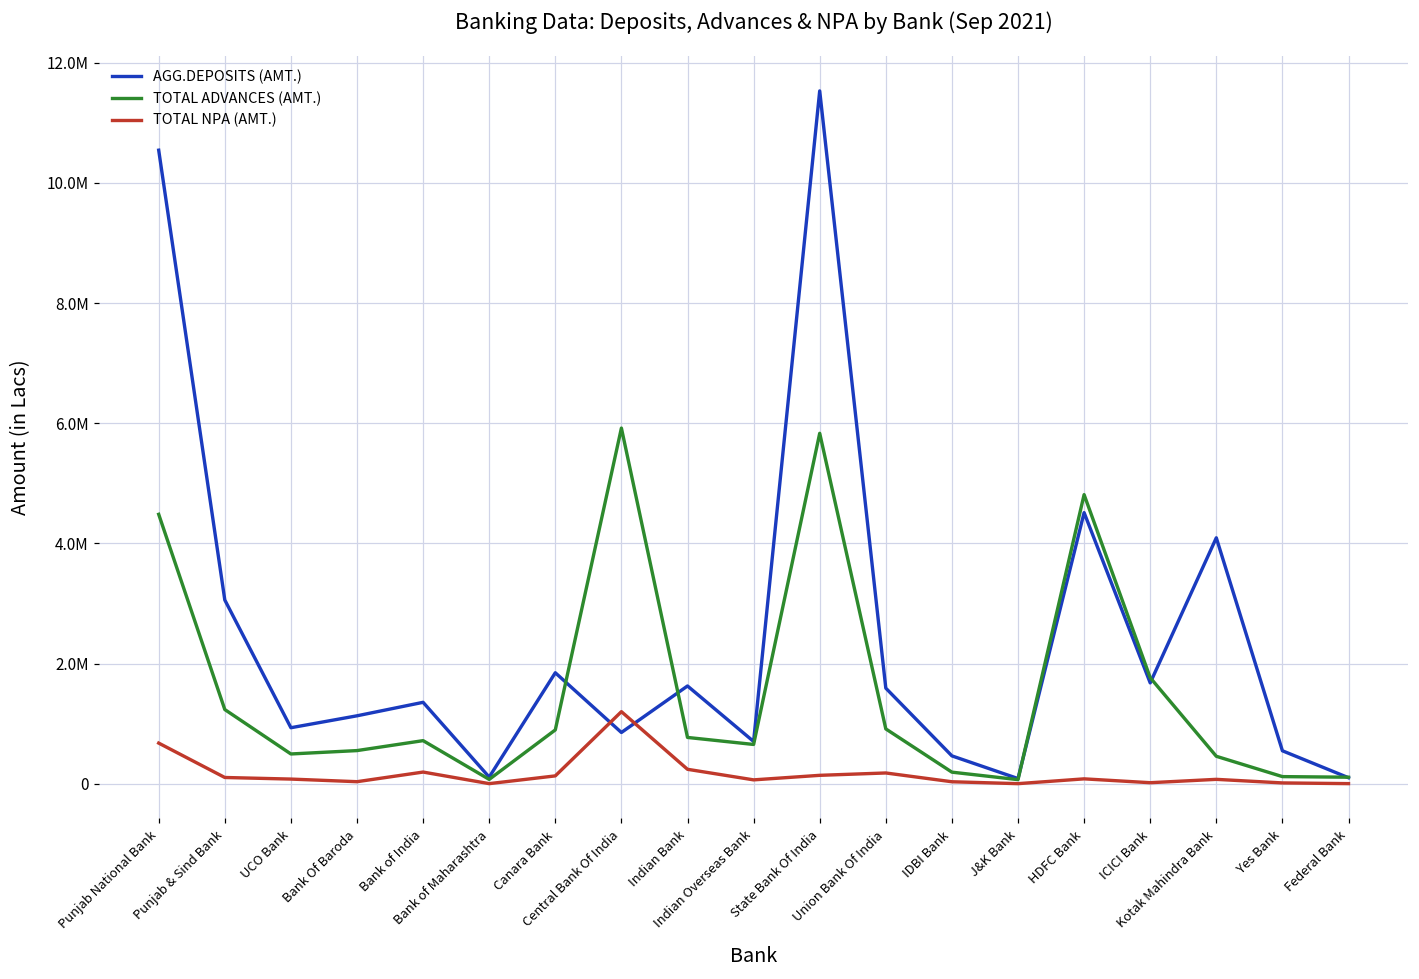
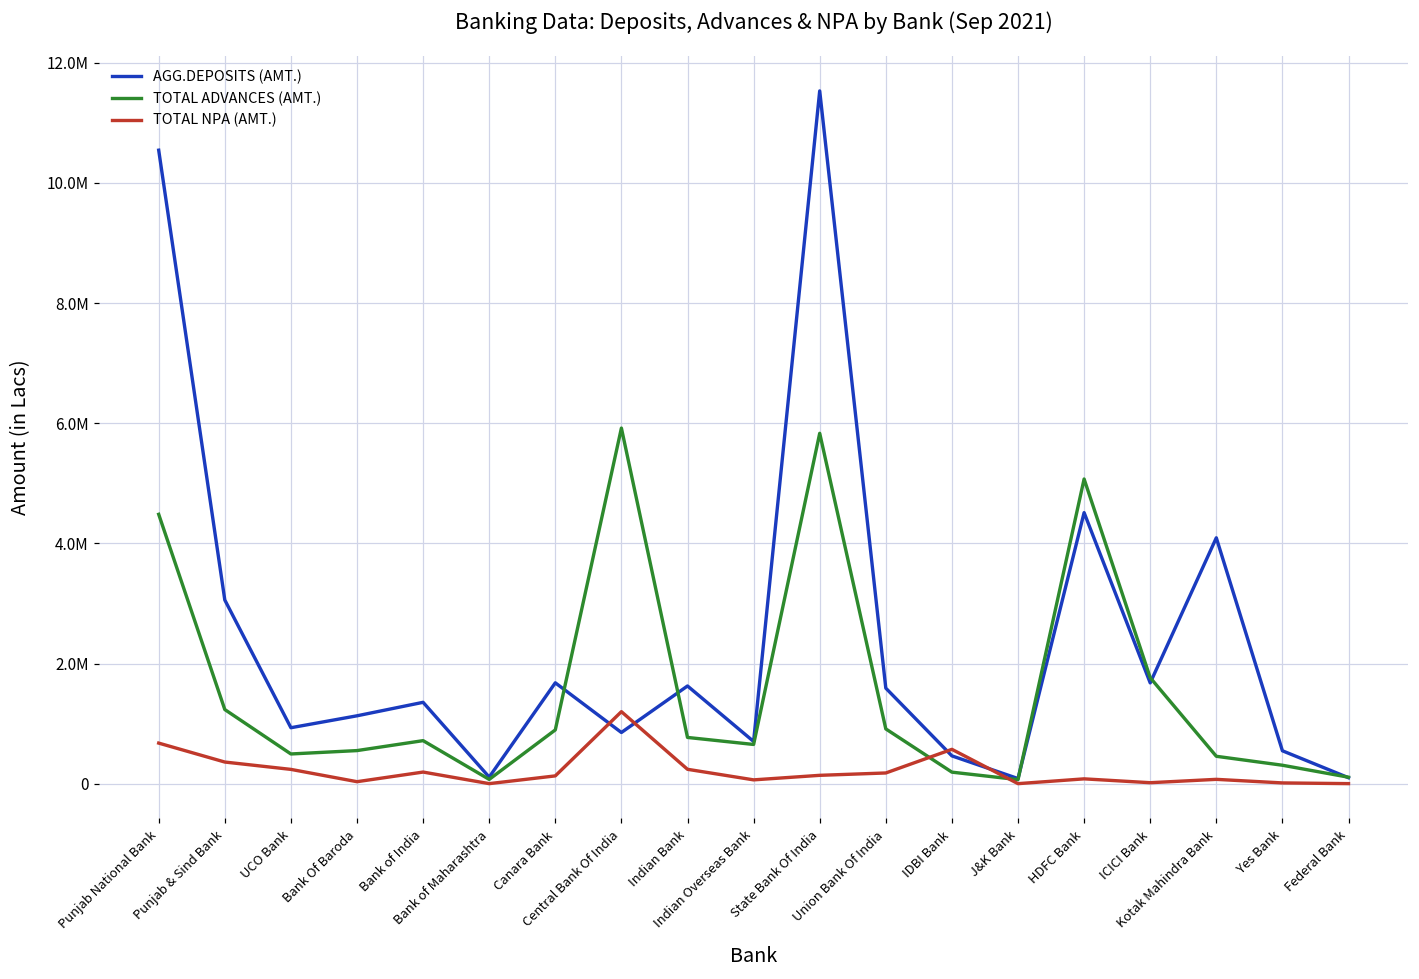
  {
    "AGG.DEPOSITS (AMT.)": {
      "Punjab National Bank": 10500000,
      "Punjab & Sind Bank": 3100000,
      "UCO Bank": 900000,
      "Bank Of Baroda": 1100000,
      "Bank of India": 1400000,
-     "Canara Bank": 1800000,
+     "Canara Bank": 1700000,
      "Central Bank Of India": 900000,
      "Indian Bank": 1600000,
      "Indian Overseas Bank": 700000,
      "State Bank Of India": 11500000,
      "Union Bank Of India": 1600000,
      "IDBI Bank": 500000,
      "HDFC Bank": 4500000,
      "ICICI Bank": 1700000,
      "Kotak Mahindra Bank": 4100000,
      "Yes Bank": 500000
    },
    "TOTAL ADVANCES (AMT.)": {
      "Punjab National Bank": 4500000,
      "Punjab & Sind Bank": 1200000,
      "UCO Bank": 500000,
      "Bank Of Baroda": 600000,
      "Bank of India": 700000,
      "Canara Bank": 900000,
      "Central Bank Of India": 5900000,
      "Indian Bank": 800000,
      "Indian Overseas Bank": 700000,
      "State Bank Of India": 5800000,
      "Union Bank Of India": 900000,
      "IDBI Bank": 200000,
-     "HDFC Bank": 4800000,
+     "HDFC Bank": 5100000,
      "ICICI Bank": 1800000,
      "Kotak Mahindra Bank": 500000,
-     "Yes Bank": 100000
+     "Yes Bank": 300000
    },
    "TOTAL NPA (AMT.)": {
      "Punjab National Bank": 700000,
-     "Punjab & Sind Bank": 100000,
-     "UCO Bank": 100000,
+     "Punjab & Sind Bank": 400000,
+     "UCO Bank": 200000,
      "Bank Of Baroda": 0,
      "Bank of India": 200000,
      "Bank of Maharashtra": 0,
      "Canara Bank": 100000,
      "Central Bank Of India": 1200000,
      "Indian Bank": 200000,
      "Indian Overseas Bank": 100000,
      "State Bank Of India": 100000,
      "Union Bank Of India": 200000,
-     "IDBI Bank": 0,
+     "IDBI Bank": 600000,
      "J&K Bank": 0,
      "HDFC Bank": 100000,
      "ICICI Bank": 0,
      "Kotak Mahindra Bank": 100000,
      "Yes Bank": 0,
      "Federal Bank": 0
    }
  }
